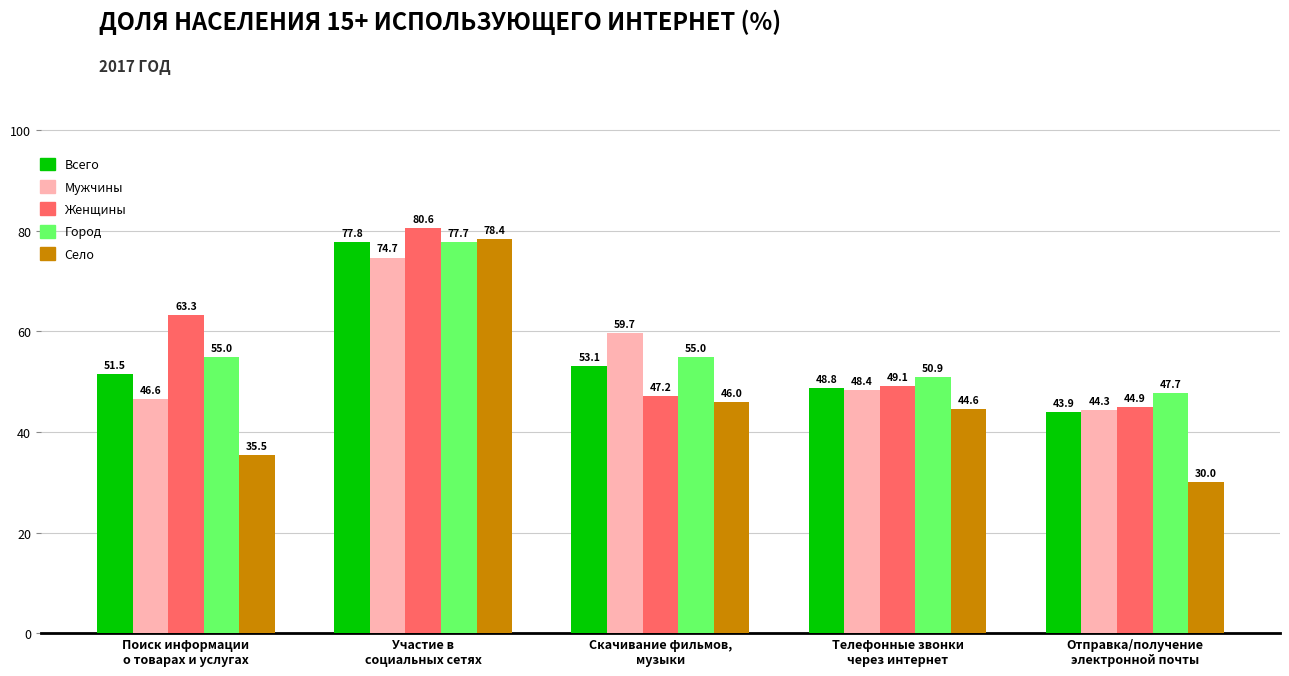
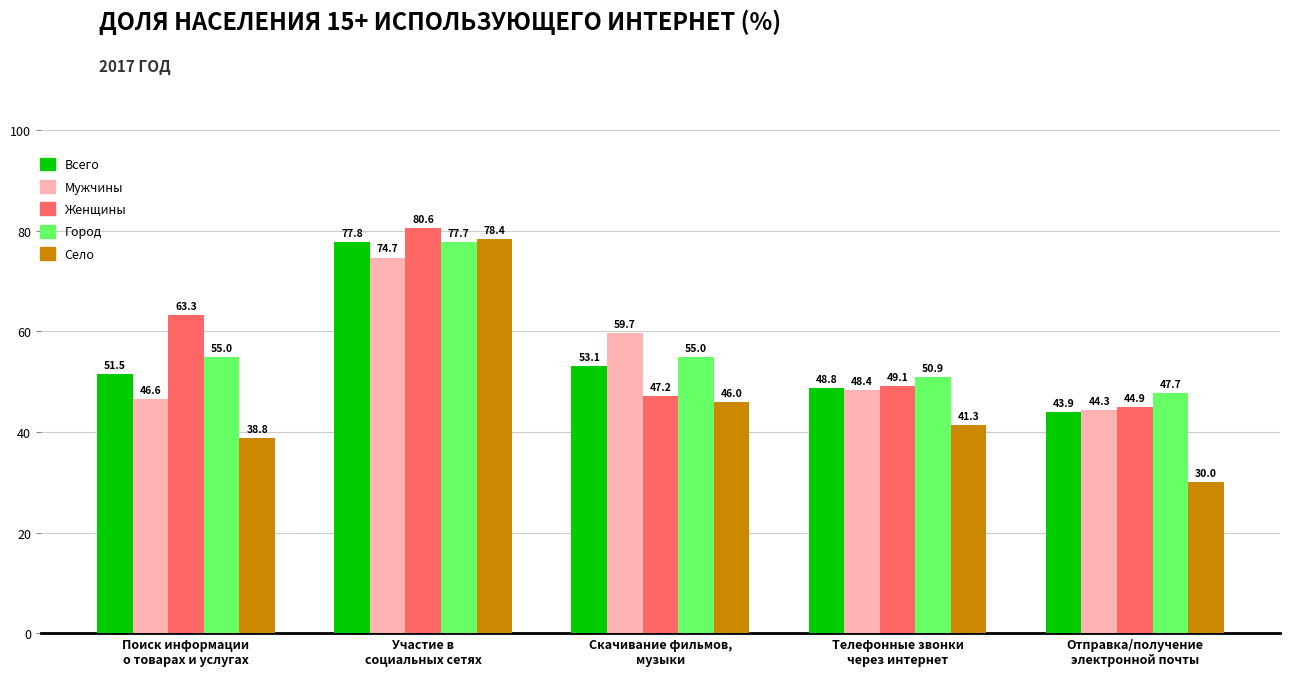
  {
    "Всего": {
      "Поиск информации о товарах и услугах": 51.5,
      "Участие в социальных сетях": 77.8,
      "Скачивание фильмов, музыки": 53.1,
      "Телефонные звонки через интернет": 48.8,
      "Отправка/получение электронной почты": 43.9
    },
    "Мужчины": {
      "Поиск информации о товарах и услугах": 46.6,
      "Участие в социальных сетях": 74.7,
      "Скачивание фильмов, музыки": 59.7,
      "Телефонные звонки через интернет": 48.4,
      "Отправка/получение электронной почты": 44.3
    },
    "Женщины": {
      "Поиск информации о товарах и услугах": 63.3,
      "Участие в социальных сетях": 80.6,
      "Скачивание фильмов, музыки": 47.2,
      "Телефонные звонки через интернет": 49.1,
      "Отправка/получение электронной почты": 44.9
    },
    "Город": {
      "Поиск информации о товарах и услугах": 55.0,
      "Участие в социальных сетях": 77.7,
      "Скачивание фильмов, музыки": 55.0,
      "Телефонные звонки через интернет": 50.9,
      "Отправка/получение электронной почты": 47.7
    },
    "Село": {
-     "Поиск информации о товарах и услугах": 35.5,
+     "Поиск информации о товарах и услугах": 38.8,
      "Участие в социальных сетях": 78.4,
      "Скачивание фильмов, музыки": 46.0,
-     "Телефонные звонки через интернет": 44.6,
+     "Телефонные звонки через интернет": 41.3,
      "Отправка/получение электронной почты": 30.0
    }
  }
